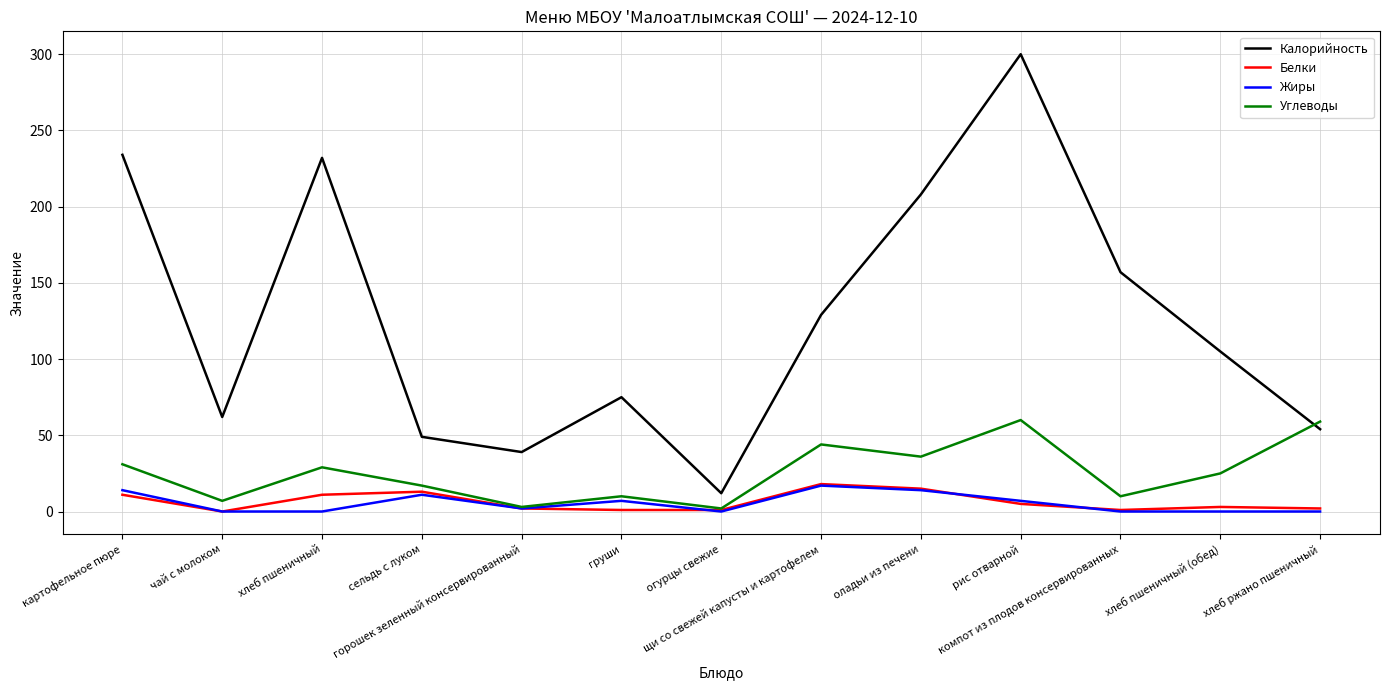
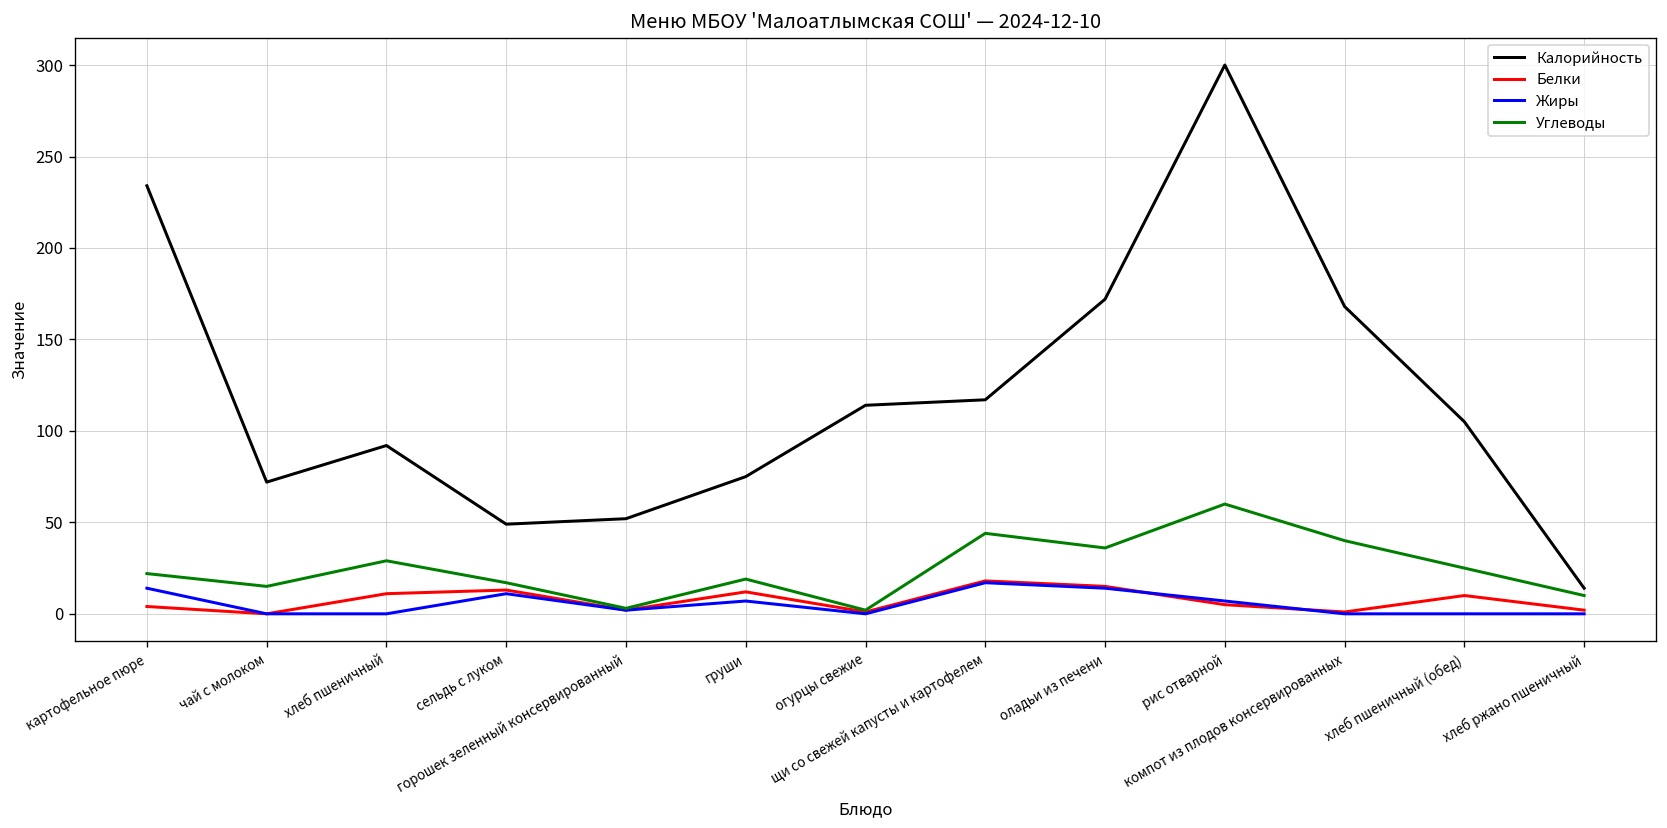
  {
    "Калорийность": {
      "картофельное пюре": 234,
-     "чай с молоком": 62,
-     "хлеб пшеничный": 232,
+     "чай с молоком": 72,
+     "хлеб пшеничный": 92,
      "сельдь с луком": 49,
-     "горошек зеленный консервированный": 39,
+     "горошек зеленный консервированный": 52,
      "груши": 75,
-     "огурцы свежие": 12,
-     "щи со свежей капусты и картофелем": 129,
-     "оладьи из печени": 208,
+     "огурцы свежие": 114,
+     "щи со свежей капусты и картофелем": 117,
+     "оладьи из печени": 172,
      "рис отварной": 300,
-     "компот из плодов консервированных": 157,
+     "компот из плодов консервированных": 168,
      "хлеб пшеничный (обед)": 105,
-     "хлеб ржано пшеничный": 54
+     "хлеб ржано пшеничный": 14
    },
    "Белки": {
-     "картофельное пюре": 11,
+     "картофельное пюре": 4,
      "хлеб пшеничный": 11,
      "сельдь с луком": 13,
-     "груши": 1,
+     "груши": 12,
      "рис отварной": 5,
-     "хлеб пшеничный (обед)": 3,
+     "хлеб пшеничный (обед)": 10,
      "хлеб ржано пшеничный": 2
    },
    "Жиры": {
      "картофельное пюре": 14,
      "хлеб пшеничный": 0,
      "сельдь с луком": 11,
      "груши": 7,
      "рис отварной": 7,
      "хлеб пшеничный (обед)": 0,
      "хлеб ржано пшеничный": 0
    },
    "Углеводы": {
-     "картофельное пюре": 31,
-     "чай с молоком": 7,
+     "картофельное пюре": 22,
+     "чай с молоком": 15,
      "хлеб пшеничный": 29,
      "сельдь с луком": 17,
-     "груши": 10,
+     "груши": 19,
      "щи со свежей капусты и картофелем": 44,
      "оладьи из печени": 36,
      "рис отварной": 60,
-     "компот из плодов консервированных": 10,
+     "компот из плодов консервированных": 40,
      "хлеб пшеничный (обед)": 25,
-     "хлеб ржано пшеничный": 59
+     "хлеб ржано пшеничный": 10
    }
  }
